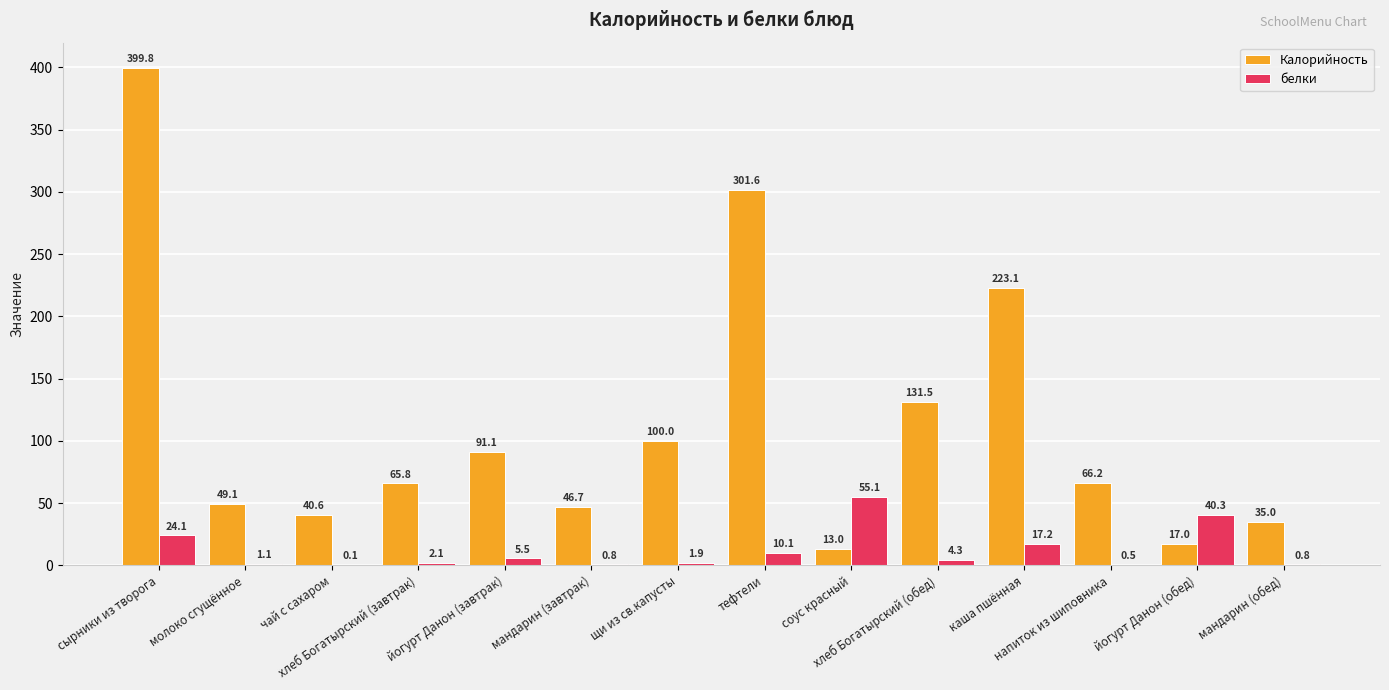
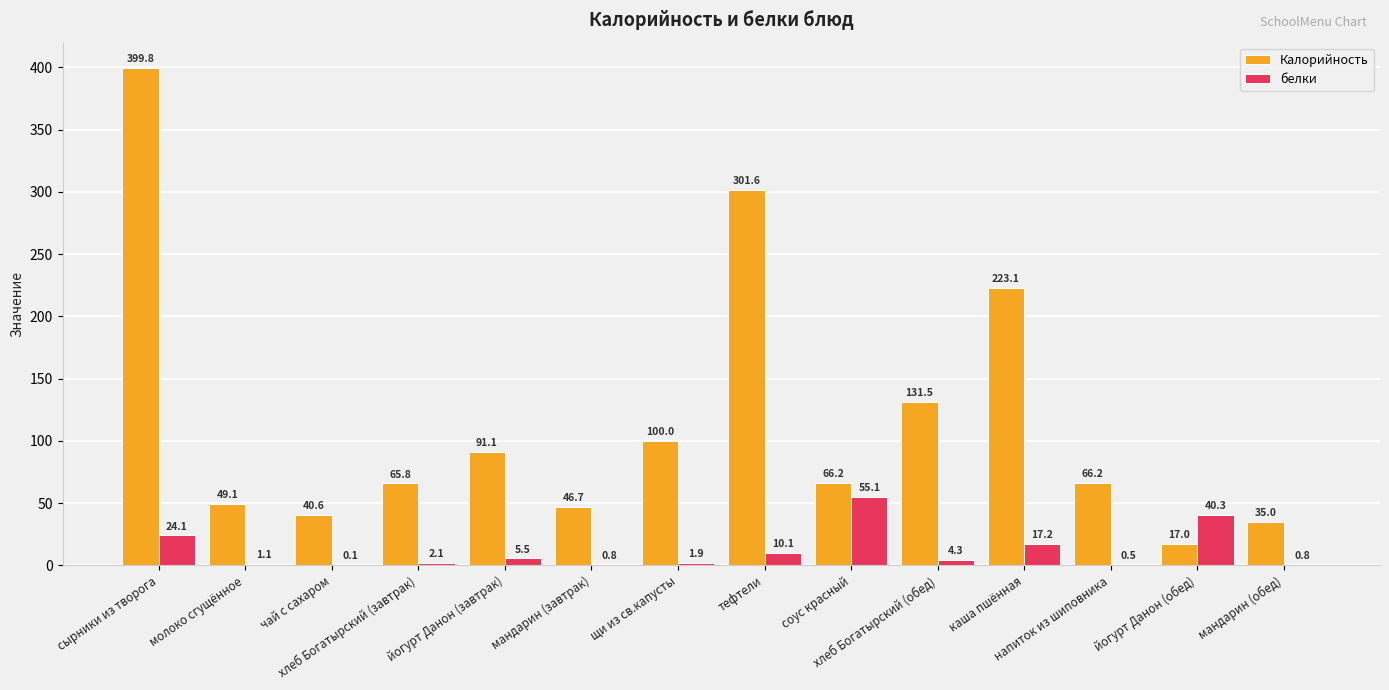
  {
    "Калорийность": {
      "сырники из творога": 399.8,
      "молоко сгущённое": 49.1,
      "чай с сахаром": 40.6,
      "хлеб Богатырский (завтрак)": 65.8,
      "йогурт Данон (завтрак)": 91.1,
      "мандарин (завтрак)": 46.7,
      "щи из св.капусты": 100.0,
      "тефтели": 301.6,
-     "соус красный": 13.0,
+     "соус красный": 66.2,
      "хлеб Богатырский (обед)": 131.5,
      "каша пшённая": 223.1,
      "напиток из шиповника": 66.2,
      "йогурт Данон (обед)": 17.0,
      "мандарин (обед)": 35.0
    },
    "белки": {
      "сырники из творога": 24.1,
      "молоко сгущённое": 1.1,
      "чай с сахаром": 0.1,
      "хлеб Богатырский (завтрак)": 2.1,
      "йогурт Данон (завтрак)": 5.5,
      "мандарин (завтрак)": 0.8,
      "щи из св.капусты": 1.9,
      "тефтели": 10.1,
      "соус красный": 55.1,
      "хлеб Богатырский (обед)": 4.3,
      "каша пшённая": 17.2,
      "напиток из шиповника": 0.5,
      "йогурт Данон (обед)": 40.3,
      "мандарин (обед)": 0.8
    }
  }
